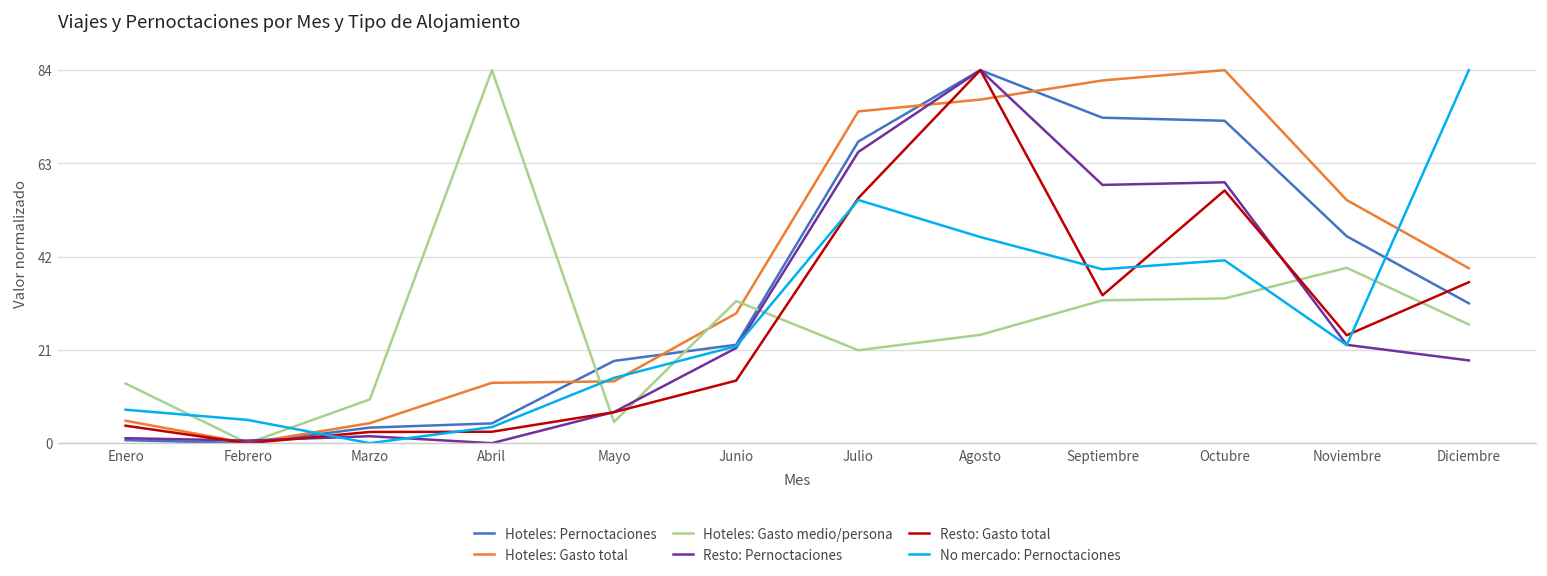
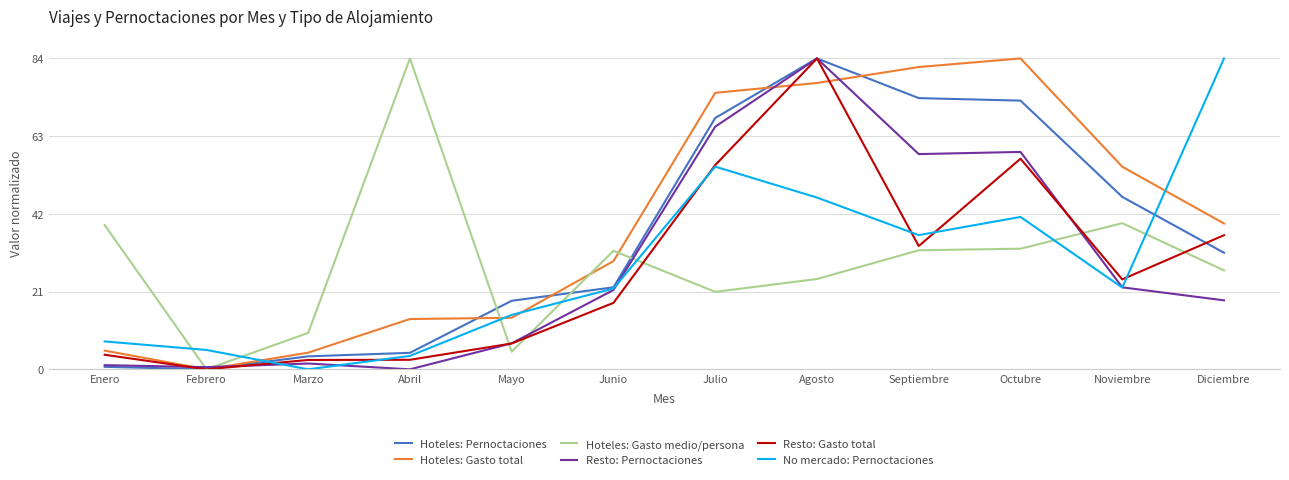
  {
    "Hoteles: Pernoctaciones": {
      "Marzo": 4,
      "Abril": 4,
      "Mayo": 19,
      "Julio": 68,
      "Septiembre": 73,
      "Octubre": 73,
      "Noviembre": 47,
      "Diciembre": 31
    },
    "Hoteles: Gasto total": {
      "Enero": 5,
      "Marzo": 4,
      "Abril": 14,
      "Mayo": 14,
      "Junio": 29,
      "Julio": 75,
      "Agosto": 77,
      "Septiembre": 82,
      "Octubre": 84,
      "Noviembre": 55,
      "Diciembre": 39
    },
    "Hoteles: Gasto medio/persona": {
-     "Enero": 13,
+     "Enero": 39,
      "Marzo": 10,
      "Abril": 84,
      "Mayo": 5,
      "Junio": 32,
      "Julio": 21,
      "Agosto": 24,
      "Septiembre": 32,
      "Octubre": 33,
      "Noviembre": 39,
      "Diciembre": 27
    },
    "Resto: Pernoctaciones": {
      "Marzo": 2,
      "Abril": 0,
      "Julio": 66,
      "Septiembre": 58,
      "Octubre": 59,
      "Diciembre": 19
    },
    "Resto: Gasto total": {
      "Enero": 4,
      "Marzo": 3,
      "Abril": 3,
-     "Junio": 14,
+     "Junio": 18,
      "Septiembre": 33,
      "Octubre": 57,
      "Noviembre": 24,
      "Diciembre": 36
    },
    "No mercado: Pernoctaciones": {
      "Enero": 8,
      "Febrero": 5,
      "Marzo": 0,
      "Abril": 4,
      "Mayo": 15,
      "Agosto": 46,
-     "Septiembre": 39,
+     "Septiembre": 36,
      "Octubre": 41,
      "Diciembre": 84
    }
  }
